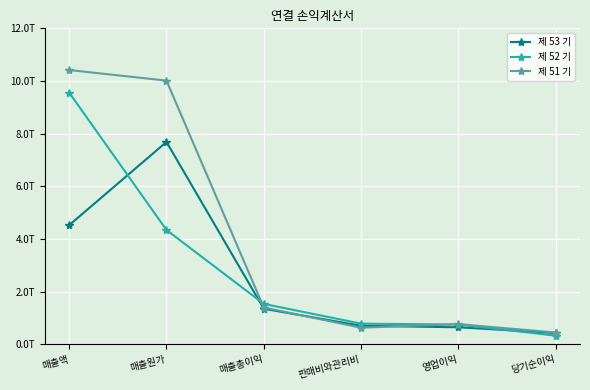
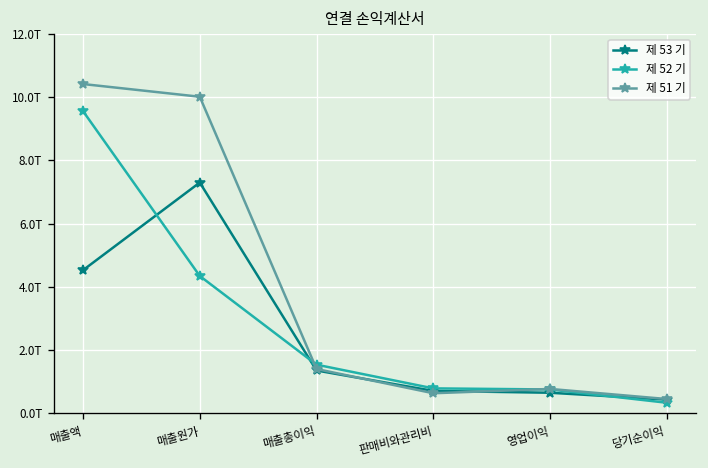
  {
    "제 53 기": {
      "매출액": "4.5T",
-     "매출원가": "7.7T",
+     "매출원가": "7.3T",
      "영업이익": "0.6T"
    },
    "제 52 기": {
      "매출액": "9.6T",
      "매출원가": "4.3T",
      "매출총이익": "1.5T",
      "당기순이익": "0.3T"
    },
    "제 51 기": {
      "매출액": "10.4T",
      "매출원가": "10.0T"
    }
  }
